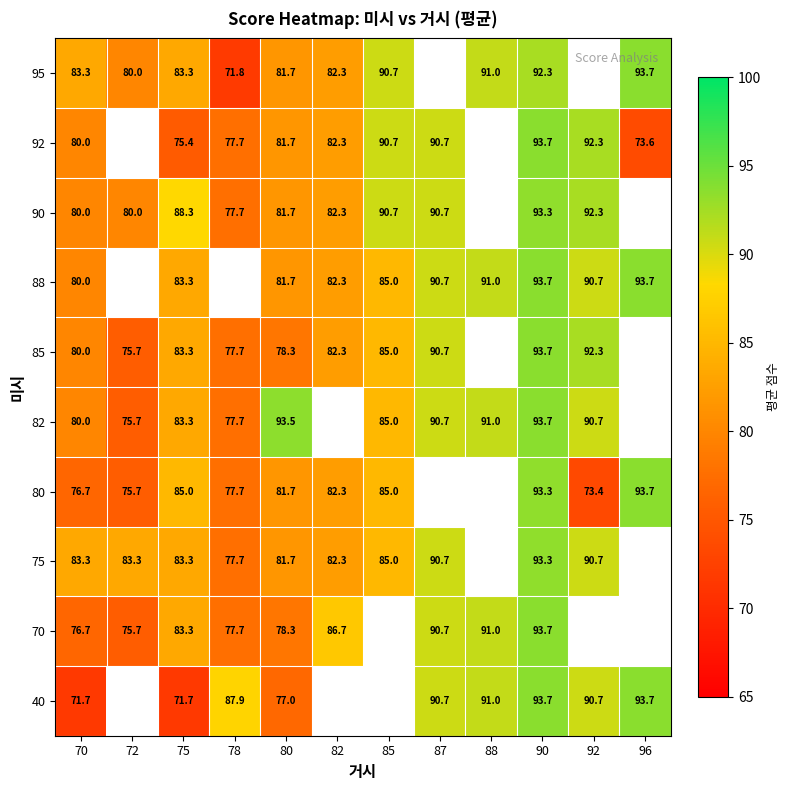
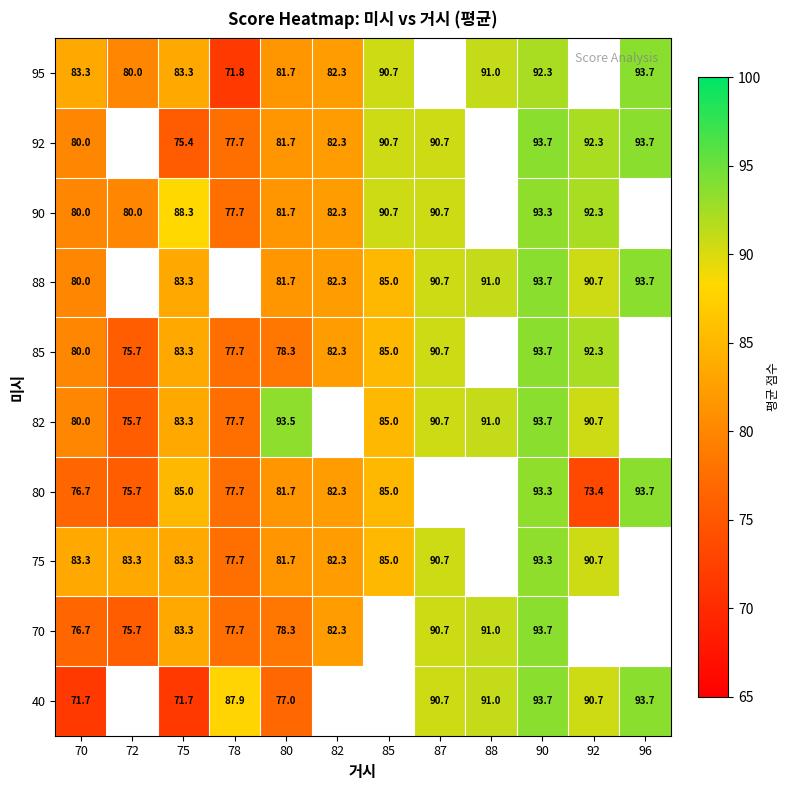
  {
    "95": {
      "70": 83.3,
      "72": 80.0,
      "75": 83.3,
      "78": 71.8,
      "80": 81.7,
      "82": 82.3,
      "85": 90.7,
      "88": 91.0,
      "90": 92.3,
      "96": 93.7
    },
    "92": {
      "70": 80.0,
      "75": 75.4,
      "78": 77.7,
      "80": 81.7,
      "82": 82.3,
      "85": 90.7,
      "87": 90.7,
      "90": 93.7,
      "92": 92.3,
-     "96": 73.6
+     "96": 93.7
    },
    "90": {
      "70": 80.0,
      "72": 80.0,
      "75": 88.3,
      "78": 77.7,
      "80": 81.7,
      "82": 82.3,
      "85": 90.7,
      "87": 90.7,
      "90": 93.3,
      "92": 92.3
    },
    "88": {
      "70": 80.0,
      "75": 83.3,
      "80": 81.7,
      "82": 82.3,
      "85": 85.0,
      "87": 90.7,
      "88": 91.0,
      "90": 93.7,
      "92": 90.7,
      "96": 93.7
    },
    "85": {
      "70": 80.0,
      "72": 75.7,
      "75": 83.3,
      "78": 77.7,
      "80": 78.3,
      "82": 82.3,
      "85": 85.0,
      "87": 90.7,
      "90": 93.7,
      "92": 92.3
    },
    "82": {
      "70": 80.0,
      "72": 75.7,
      "75": 83.3,
      "78": 77.7,
      "80": 93.5,
      "85": 85.0,
      "87": 90.7,
      "88": 91.0,
      "90": 93.7,
      "92": 90.7
    },
    "80": {
      "70": 76.7,
      "72": 75.7,
      "75": 85.0,
      "78": 77.7,
      "80": 81.7,
      "82": 82.3,
      "85": 85.0,
      "90": 93.3,
      "92": 73.4,
      "96": 93.7
    },
    "75": {
      "70": 83.3,
      "72": 83.3,
      "75": 83.3,
      "78": 77.7,
      "80": 81.7,
      "82": 82.3,
      "85": 85.0,
      "87": 90.7,
      "90": 93.3,
      "92": 90.7
    },
    "70": {
      "70": 76.7,
      "72": 75.7,
      "75": 83.3,
      "78": 77.7,
      "80": 78.3,
-     "82": 86.7,
+     "82": 82.3,
      "87": 90.7,
      "88": 91.0,
      "90": 93.7
    },
    "40": {
      "70": 71.7,
      "75": 71.7,
      "78": 87.9,
      "80": 77.0,
      "87": 90.7,
      "88": 91.0,
      "90": 93.7,
      "92": 90.7,
      "96": 93.7
    }
  }
